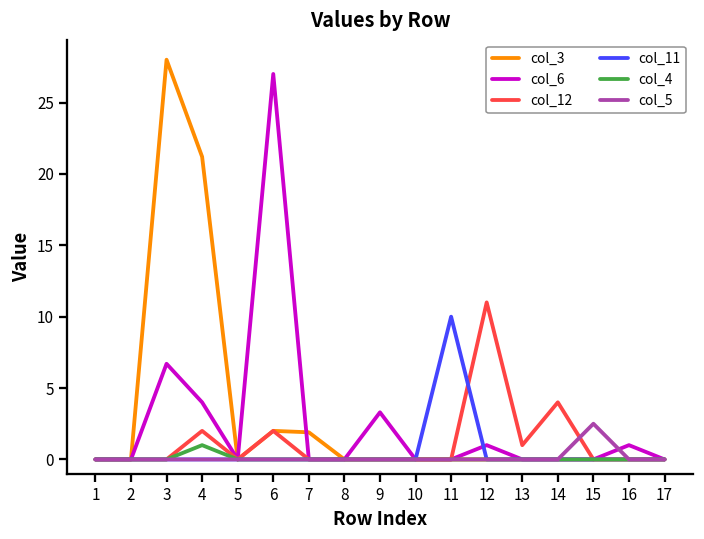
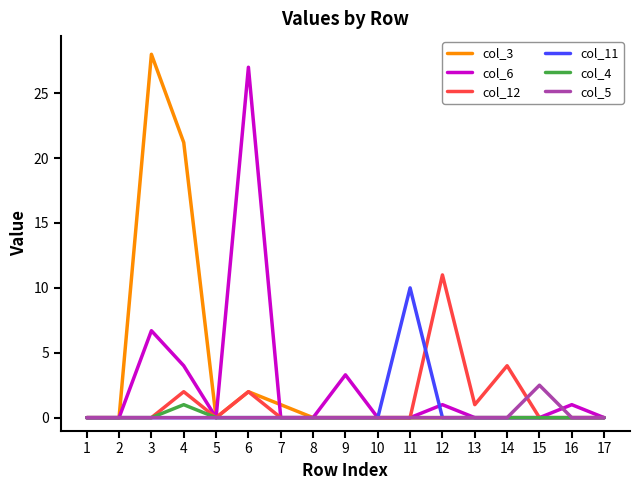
  {
    "col_3": {
      "3": 28.0,
      "4": 21.2,
-     "7": 1.9
+     "7": 1.0
    },
    "col_6": {
      "3": 6.7,
      "4": 4.0,
      "6": 27.0,
      "9": 3.3,
      "12": 1.0,
      "16": 1.0
    },
    "col_12": {
      "4": 2.0,
      "12": 11.0,
      "13": 1.0,
      "14": 4.0
    },
    "col_11": {
      "11": 10.0
    },
    "col_4": {
      "4": 1.0
    },
    "col_5": {
      "15": 2.5
    }
  }
